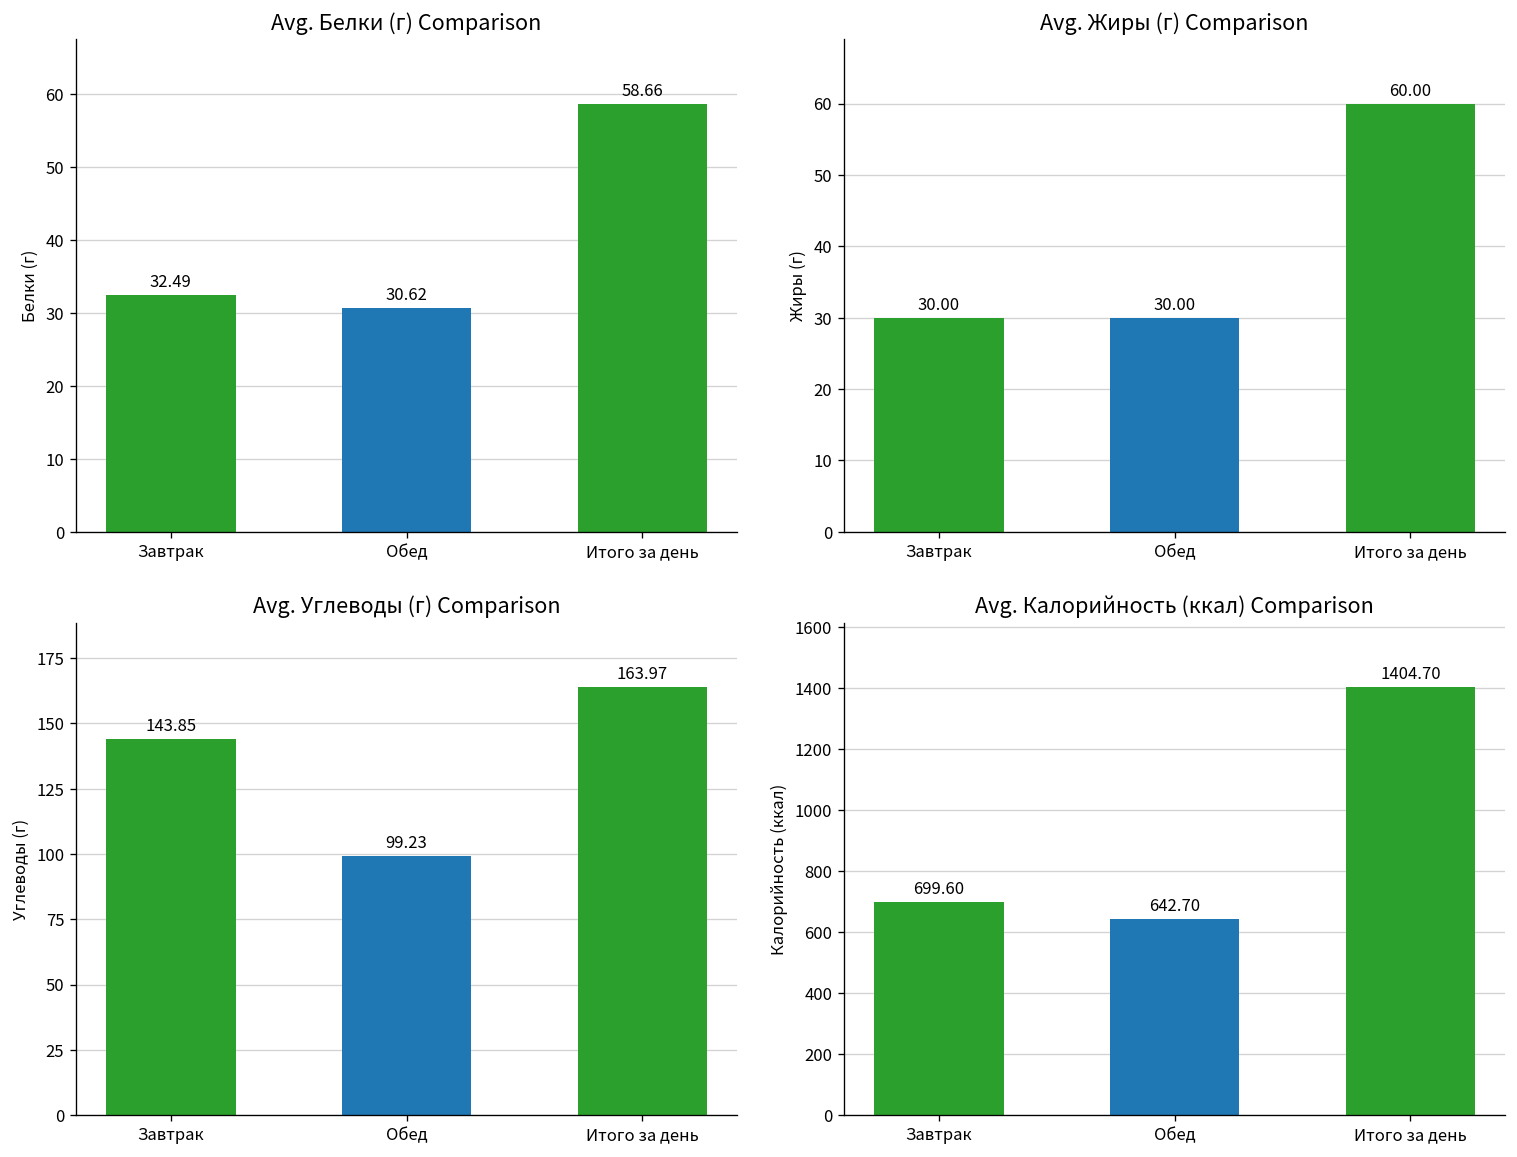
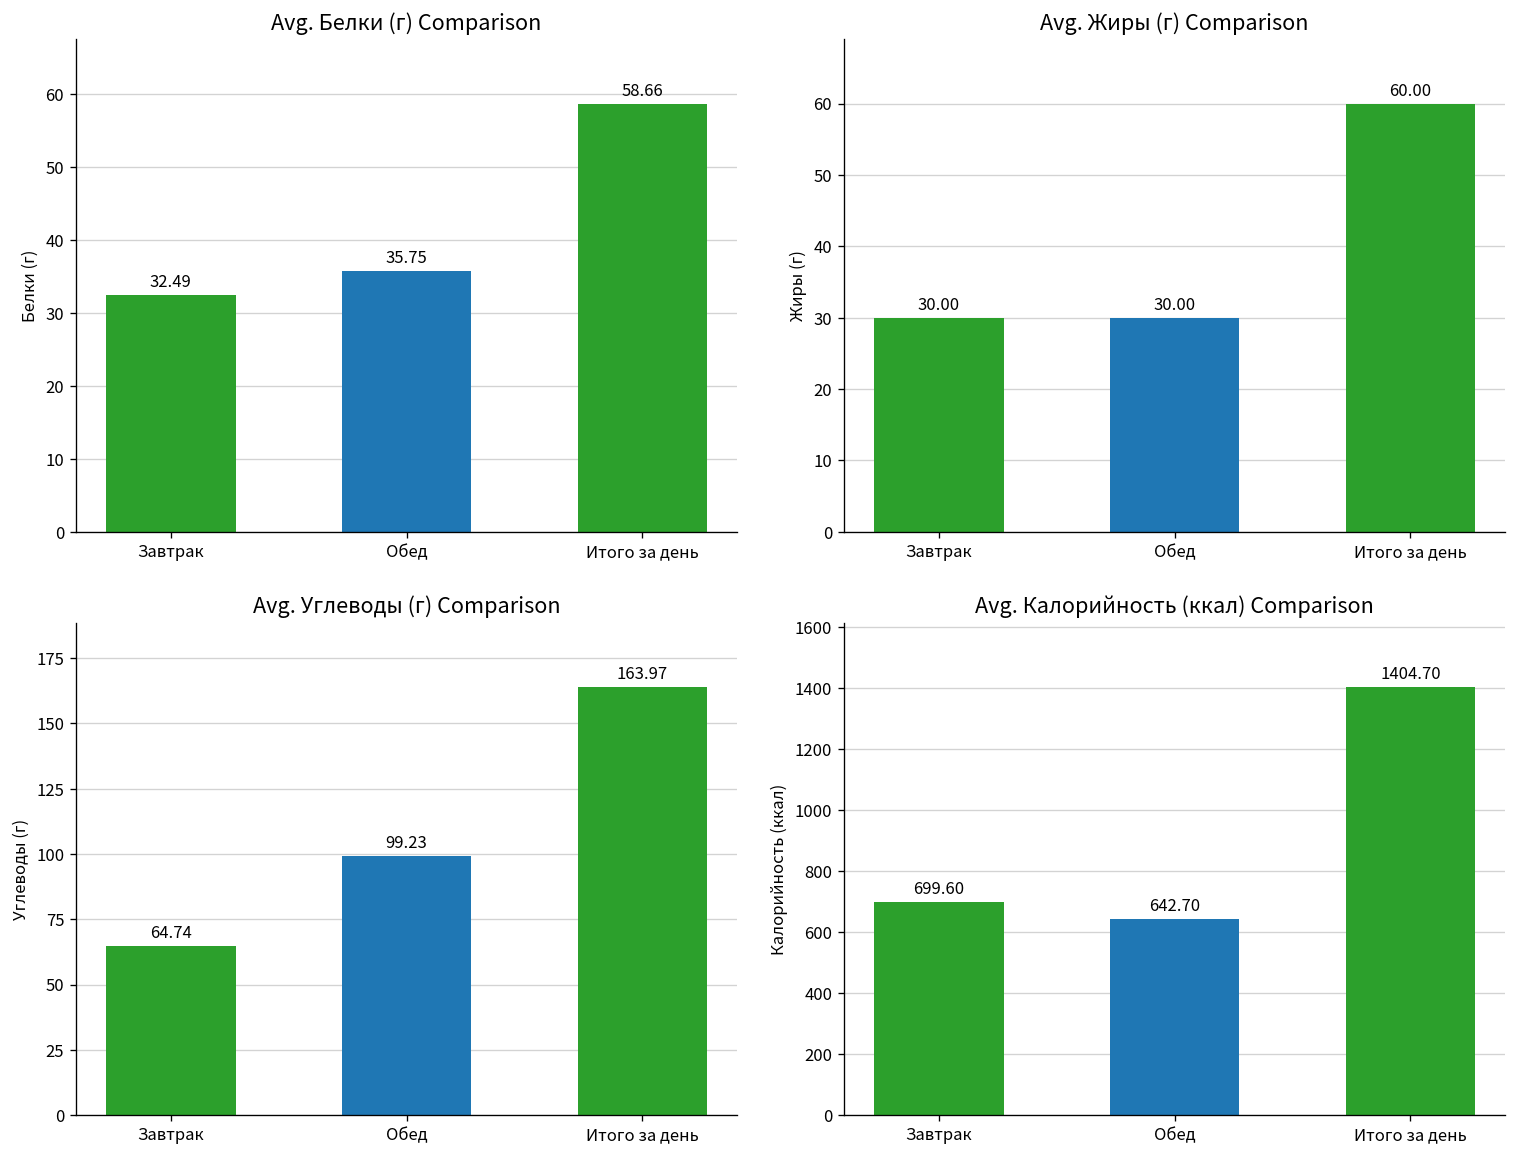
  {
    "Avg. Белки (г) Comparison": {
      "Завтрак": 32.49,
-     "Обед": 30.62,
+     "Обед": 35.75,
      "Итого за день": 58.66
    },
    "Avg. Жиры (г) Comparison": {
      "Завтрак": 30.00,
      "Обед": 30.00,
      "Итого за день": 60.00
    },
    "Avg. Углеводы (г) Comparison": {
-     "Завтрак": 143.85,
+     "Завтрак": 64.74,
      "Обед": 99.23,
      "Итого за день": 163.97
    },
    "Avg. Калорийность (ккал) Comparison": {
      "Завтрак": 699.60,
      "Обед": 642.70,
      "Итого за день": 1404.70
    }
  }
